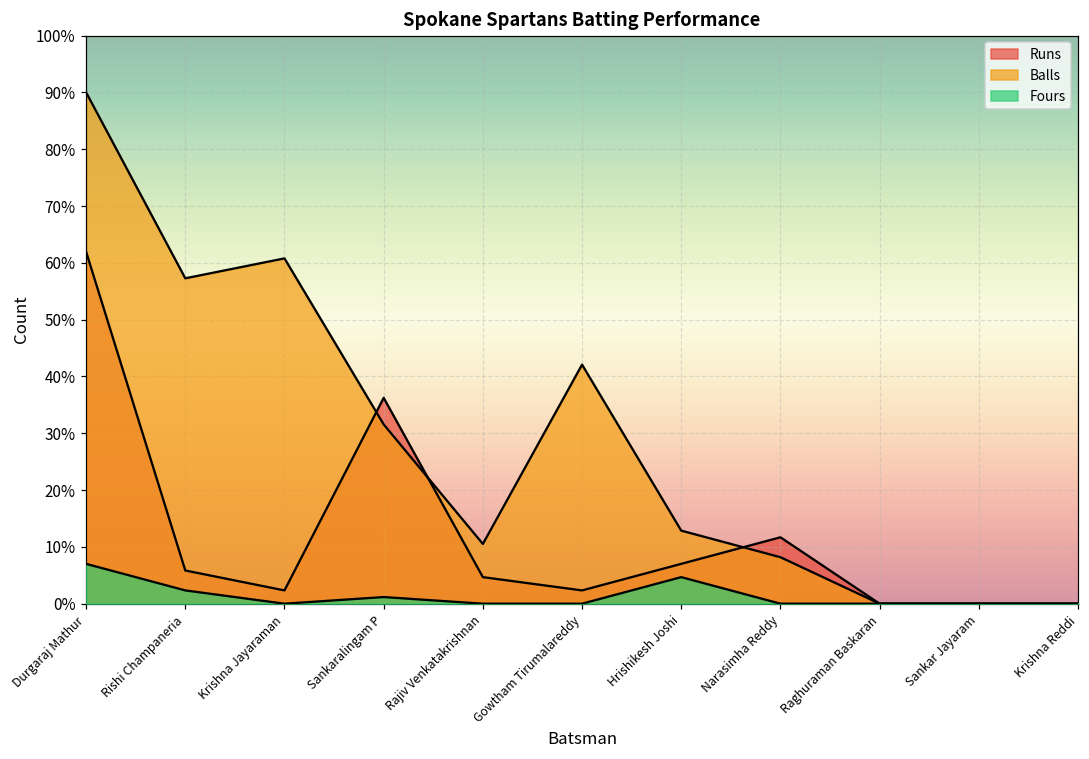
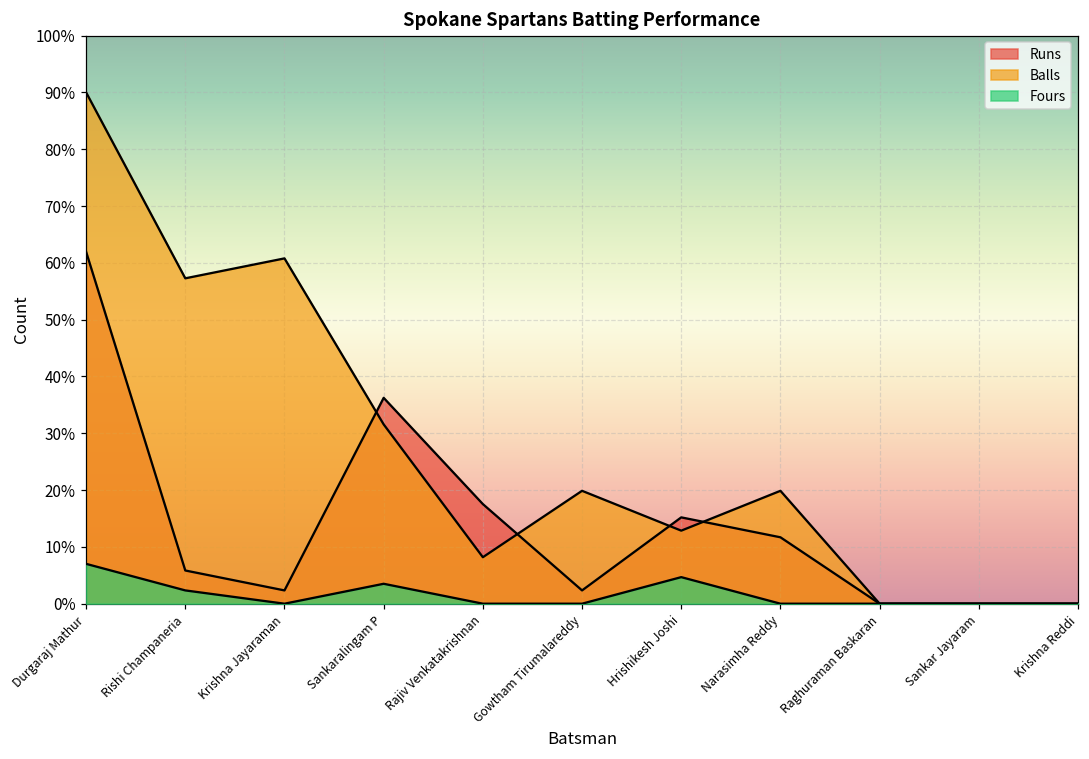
  {
    "Runs": {
      "Durgaraj Mathur": "62%",
      "Rishi Champaneria": "6%",
      "Krishna Jayaraman": "2%",
      "Sankaralingam P": "36%",
-     "Rajiv Venkatakrishnan": "5%",
+     "Rajiv Venkatakrishnan": "18%",
      "Gowtham Tirumalareddy": "2%",
-     "Hrishikesh Joshi": "7%",
+     "Hrishikesh Joshi": "15%",
      "Narasimha Reddy": "12%"
    },
    "Balls": {
      "Durgaraj Mathur": "90%",
      "Rishi Champaneria": "57%",
      "Krishna Jayaraman": "61%",
      "Sankaralingam P": "32%",
-     "Rajiv Venkatakrishnan": "11%",
-     "Gowtham Tirumalareddy": "42%",
+     "Rajiv Venkatakrishnan": "8%",
+     "Gowtham Tirumalareddy": "20%",
      "Hrishikesh Joshi": "13%",
-     "Narasimha Reddy": "8%"
+     "Narasimha Reddy": "20%"
    },
    "Fours": {
      "Durgaraj Mathur": "7%",
      "Rishi Champaneria": "2%",
      "Krishna Jayaraman": "0%",
-     "Sankaralingam P": "1%",
+     "Sankaralingam P": "4%",
      "Rajiv Venkatakrishnan": "0%",
      "Gowtham Tirumalareddy": "0%",
      "Hrishikesh Joshi": "5%",
      "Narasimha Reddy": "0%"
    }
  }
